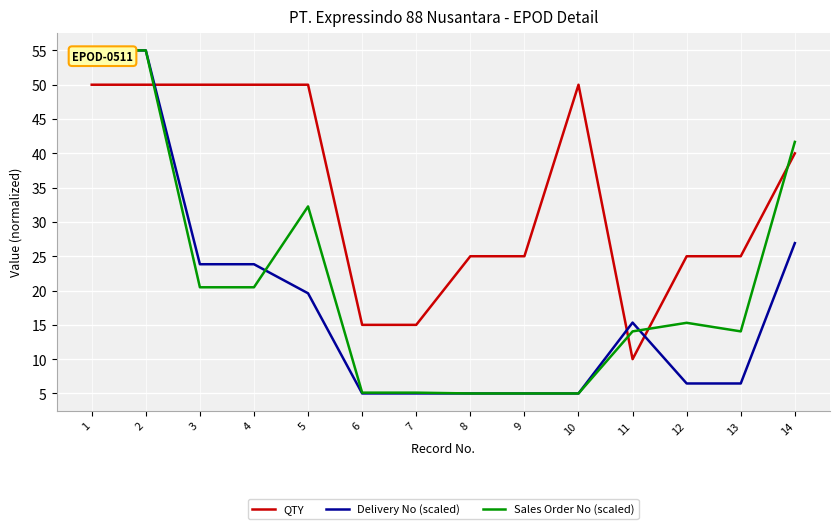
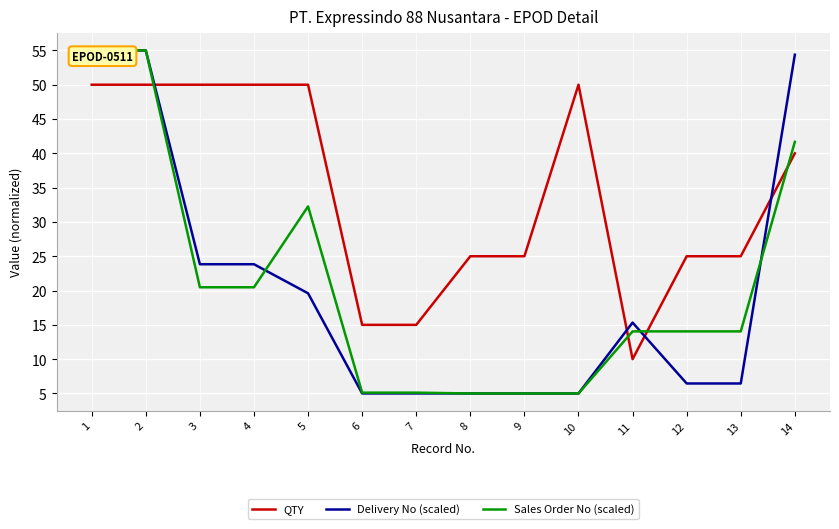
  {
    "QTY": {
      "1": 50,
      "2": 50,
      "3": 50,
      "4": 50,
      "5": 50,
      "6": 15,
      "7": 15,
      "8": 25,
      "9": 25,
      "10": 50,
      "11": 10,
      "12": 25,
      "13": 25,
      "14": 40
    },
    "Delivery No (scaled)": {
      "3": 24,
      "4": 24,
      "5": 20,
      "11": 15,
      "12": 6,
      "13": 6,
-     "14": 27
+     "14": 54
    },
    "Sales Order No (scaled)": {
      "3": 20,
      "4": 20,
      "5": 32,
      "11": 14,
-     "12": 15,
+     "12": 14,
      "13": 14,
      "14": 42
    }
  }
